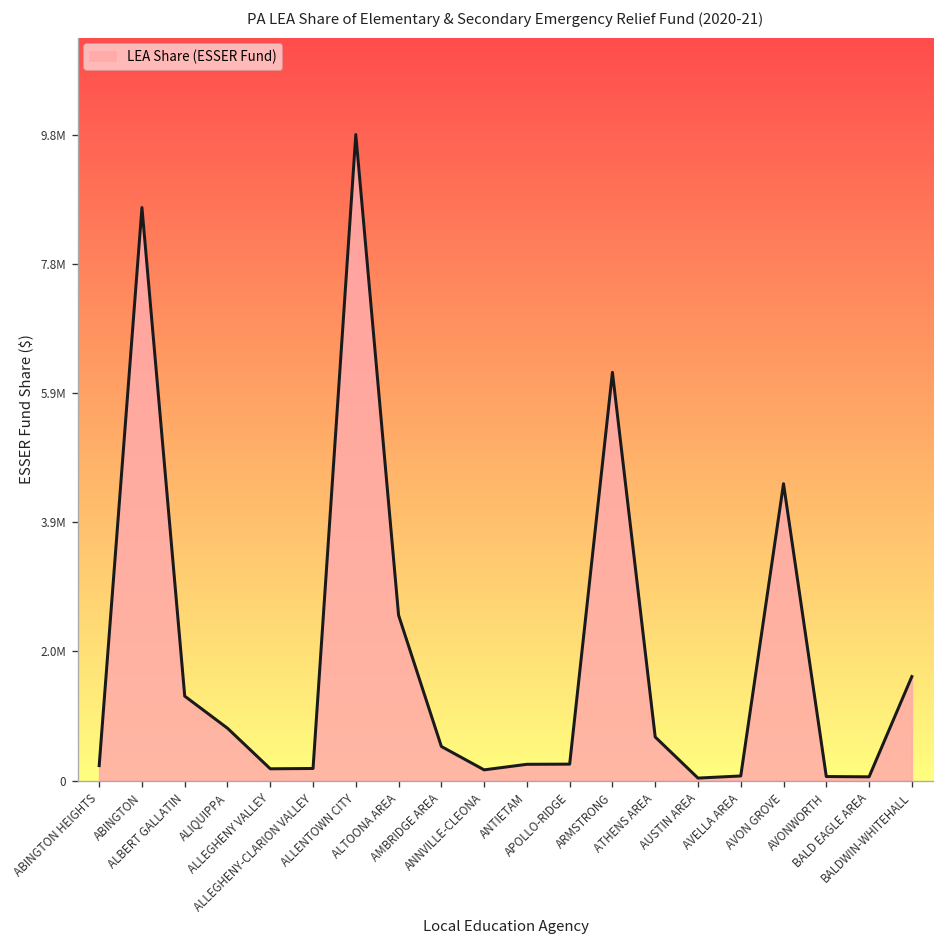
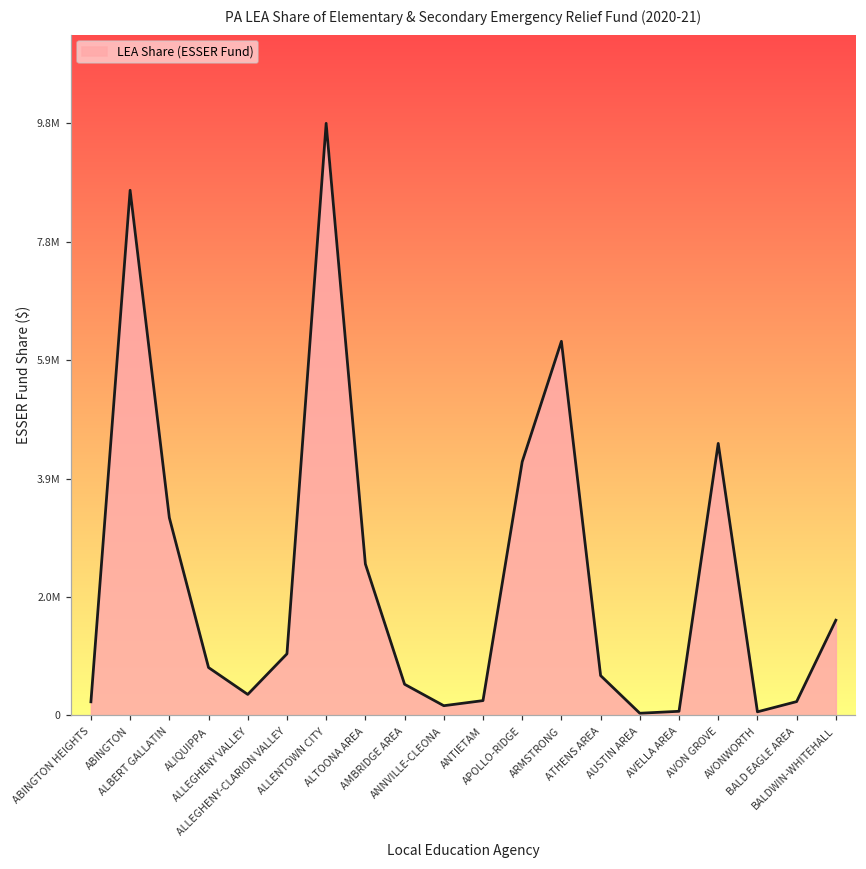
  {
    "ABINGTON HEIGHTS": 200000,
    "ABINGTON": 8700000,
-   "ALBERT GALLATIN": 1300000,
+   "ALBERT GALLATIN": 3300000,
    "ALIQUIPPA": 800000,
-   "ALLEGHENY VALLEY": 200000,
-   "ALLEGHENY-CLARION VALLEY": 200000,
+   "ALLEGHENY VALLEY": 300000,
+   "ALLEGHENY-CLARION VALLEY": 1000000,
    "ALLENTOWN CITY": 9800000,
    "ALTOONA AREA": 2500000,
    "AMBRIDGE AREA": 500000,
    "ANNVILLE-CLEONA": 200000,
    "ANTIETAM": 200000,
-   "APOLLO-RIDGE": 200000,
+   "APOLLO-RIDGE": 4200000,
    "ARMSTRONG": 6200000,
    "ATHENS AREA": 700000,
    "AUSTIN AREA": 0,
    "AVELLA AREA": 100000,
    "AVON GROVE": 4500000,
    "AVONWORTH": 100000,
-   "BALD EAGLE AREA": 100000,
+   "BALD EAGLE AREA": 200000,
    "BALDWIN-WHITEHALL": 1600000
  }
